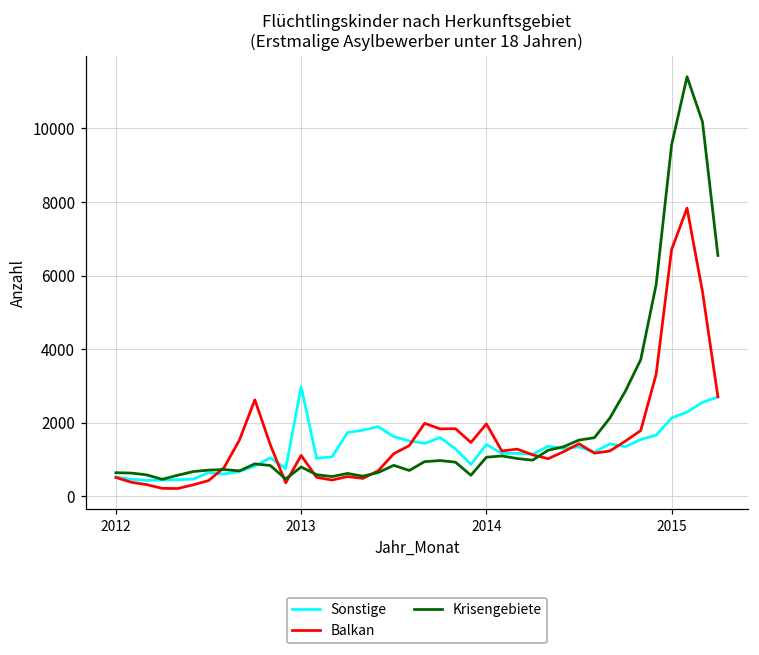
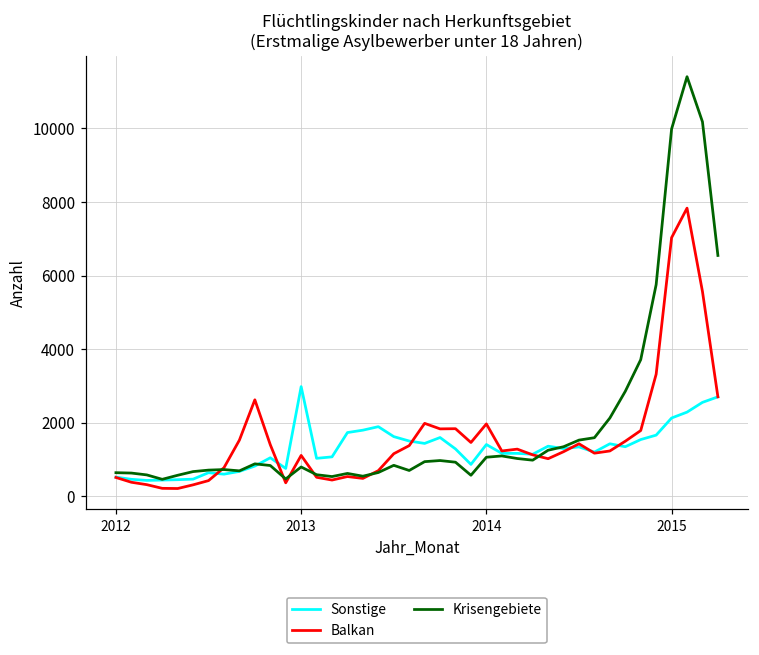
  {
    "Sonstige": {
      "2013": 3000,
      "2014": 1400,
      "2015": 2100
    },
    "Balkan": {
      "2013": 1100,
      "2014": 2000,
-     "2015": 6700
+     "2015": 7000
    },
    "Krisengebiete": {
      "2012": 600,
      "2013": 800,
      "2014": 1100,
-     "2015": 9500
+     "2015": 10000
    }
  }
